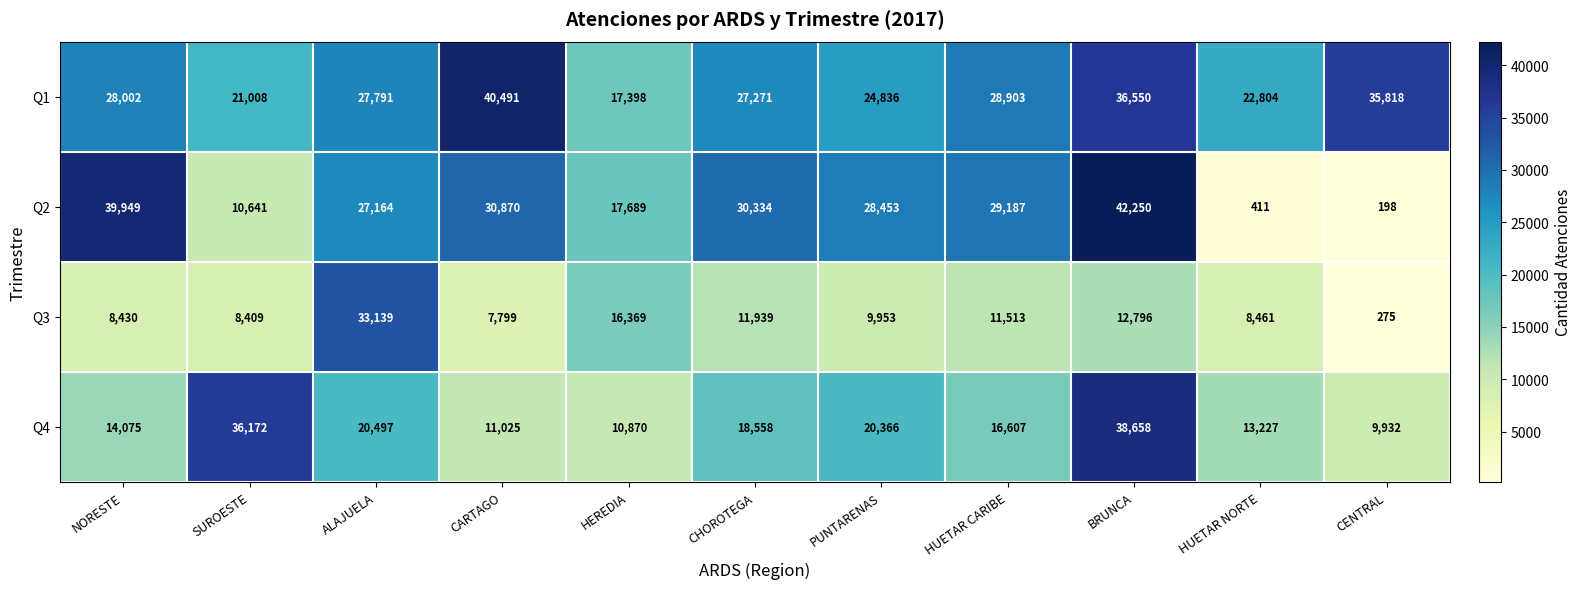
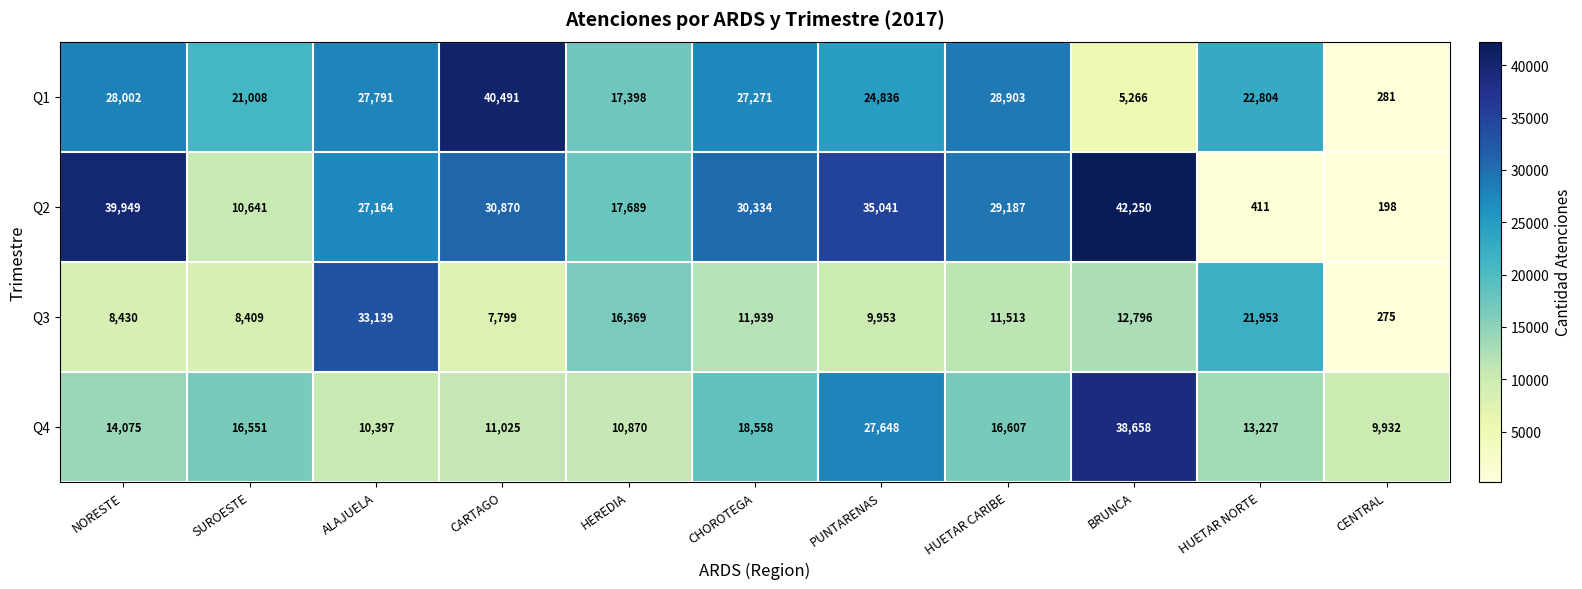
  {
    "Q1": {
      "NORESTE": "28,002",
      "SUROESTE": "21,008",
      "ALAJUELA": "27,791",
      "CARTAGO": "40,491",
      "HEREDIA": "17,398",
      "CHOROTEGA": "27,271",
      "PUNTARENAS": "24,836",
      "HUETAR CARIBE": "28,903",
-     "BRUNCA": "36,550",
+     "BRUNCA": "5,266",
      "HUETAR NORTE": "22,804",
-     "CENTRAL": "35,818"
+     "CENTRAL": "281"
    },
    "Q2": {
      "NORESTE": "39,949",
      "SUROESTE": "10,641",
      "ALAJUELA": "27,164",
      "CARTAGO": "30,870",
      "HEREDIA": "17,689",
      "CHOROTEGA": "30,334",
-     "PUNTARENAS": "28,453",
+     "PUNTARENAS": "35,041",
      "HUETAR CARIBE": "29,187",
      "BRUNCA": "42,250",
      "HUETAR NORTE": "411",
      "CENTRAL": "198"
    },
    "Q3": {
      "NORESTE": "8,430",
      "SUROESTE": "8,409",
      "ALAJUELA": "33,139",
      "CARTAGO": "7,799",
      "HEREDIA": "16,369",
      "CHOROTEGA": "11,939",
      "PUNTARENAS": "9,953",
      "HUETAR CARIBE": "11,513",
      "BRUNCA": "12,796",
-     "HUETAR NORTE": "8,461",
+     "HUETAR NORTE": "21,953",
      "CENTRAL": "275"
    },
    "Q4": {
      "NORESTE": "14,075",
-     "SUROESTE": "36,172",
-     "ALAJUELA": "20,497",
+     "SUROESTE": "16,551",
+     "ALAJUELA": "10,397",
      "CARTAGO": "11,025",
      "HEREDIA": "10,870",
      "CHOROTEGA": "18,558",
-     "PUNTARENAS": "20,366",
+     "PUNTARENAS": "27,648",
      "HUETAR CARIBE": "16,607",
      "BRUNCA": "38,658",
      "HUETAR NORTE": "13,227",
      "CENTRAL": "9,932"
    }
  }
